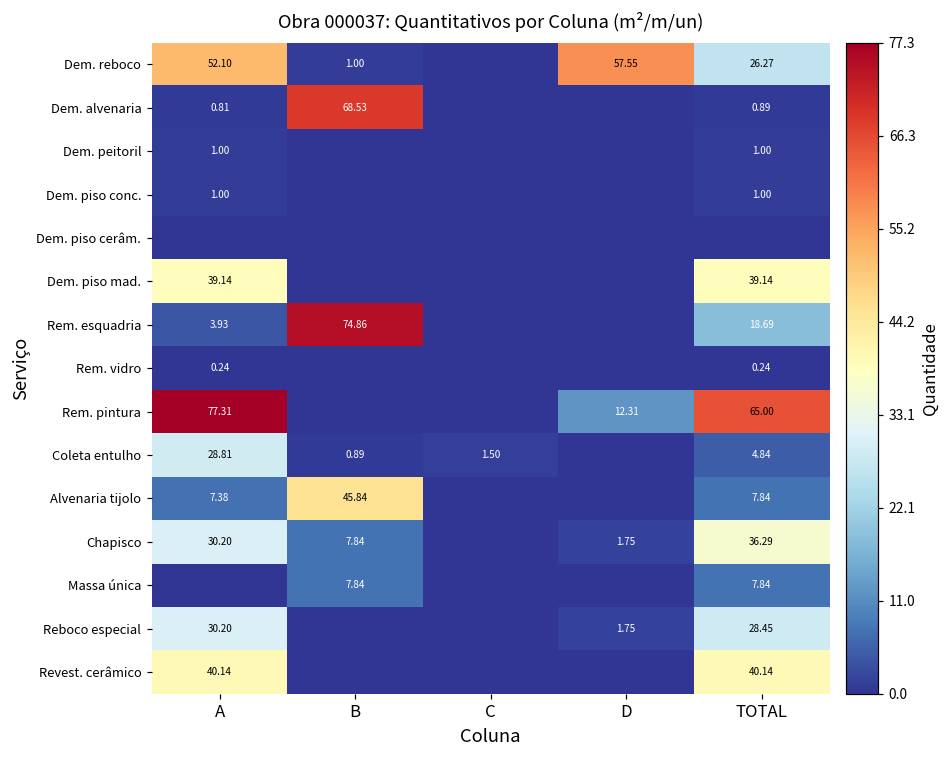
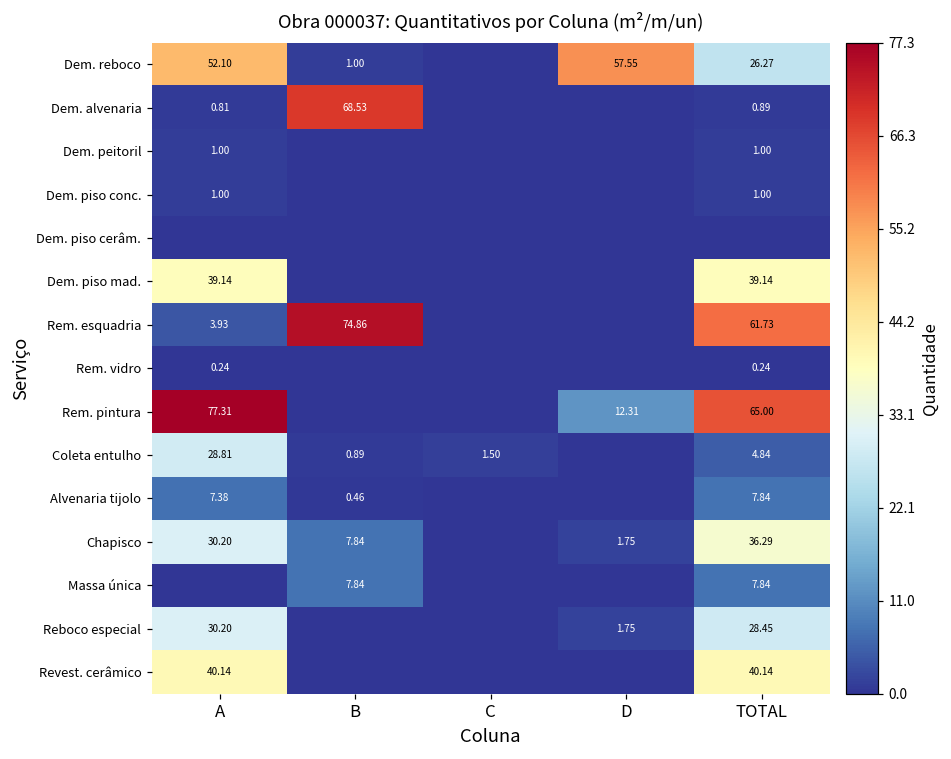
  {
    "Dem. reboco": {
      "A": 52.10,
      "B": 1.00,
      "D": 57.55,
      "TOTAL": 26.27
    },
    "Dem. alvenaria": {
      "A": 0.81,
      "B": 68.53,
      "TOTAL": 0.89
    },
    "Dem. peitoril": {
      "A": 1.00,
      "TOTAL": 1.00
    },
    "Dem. piso conc.": {
      "A": 1.00,
      "TOTAL": 1.00
    },
    "Dem. piso mad.": {
      "A": 39.14,
      "TOTAL": 39.14
    },
    "Rem. esquadria": {
      "A": 3.93,
      "B": 74.86,
-     "TOTAL": 18.69
+     "TOTAL": 61.73
    },
    "Rem. vidro": {
      "A": 0.24,
      "TOTAL": 0.24
    },
    "Rem. pintura": {
      "A": 77.31,
      "D": 12.31,
      "TOTAL": 65.00
    },
    "Coleta entulho": {
      "A": 28.81,
      "B": 0.89,
      "C": 1.50,
      "TOTAL": 4.84
    },
    "Alvenaria tijolo": {
      "A": 7.38,
-     "B": 45.84,
+     "B": 0.46,
      "TOTAL": 7.84
    },
    "Chapisco": {
      "A": 30.20,
      "B": 7.84,
      "D": 1.75,
      "TOTAL": 36.29
    },
    "Massa única": {
      "B": 7.84,
      "TOTAL": 7.84
    },
    "Reboco especial": {
      "A": 30.20,
      "D": 1.75,
      "TOTAL": 28.45
    },
    "Revest. cerâmico": {
      "A": 40.14,
      "TOTAL": 40.14
    }
  }
